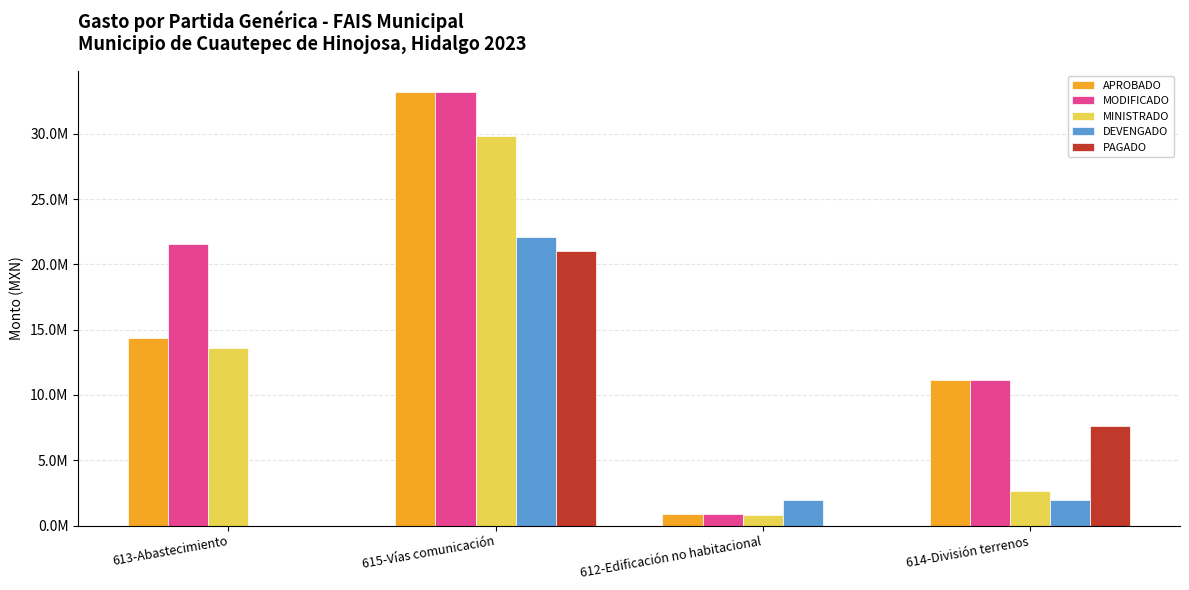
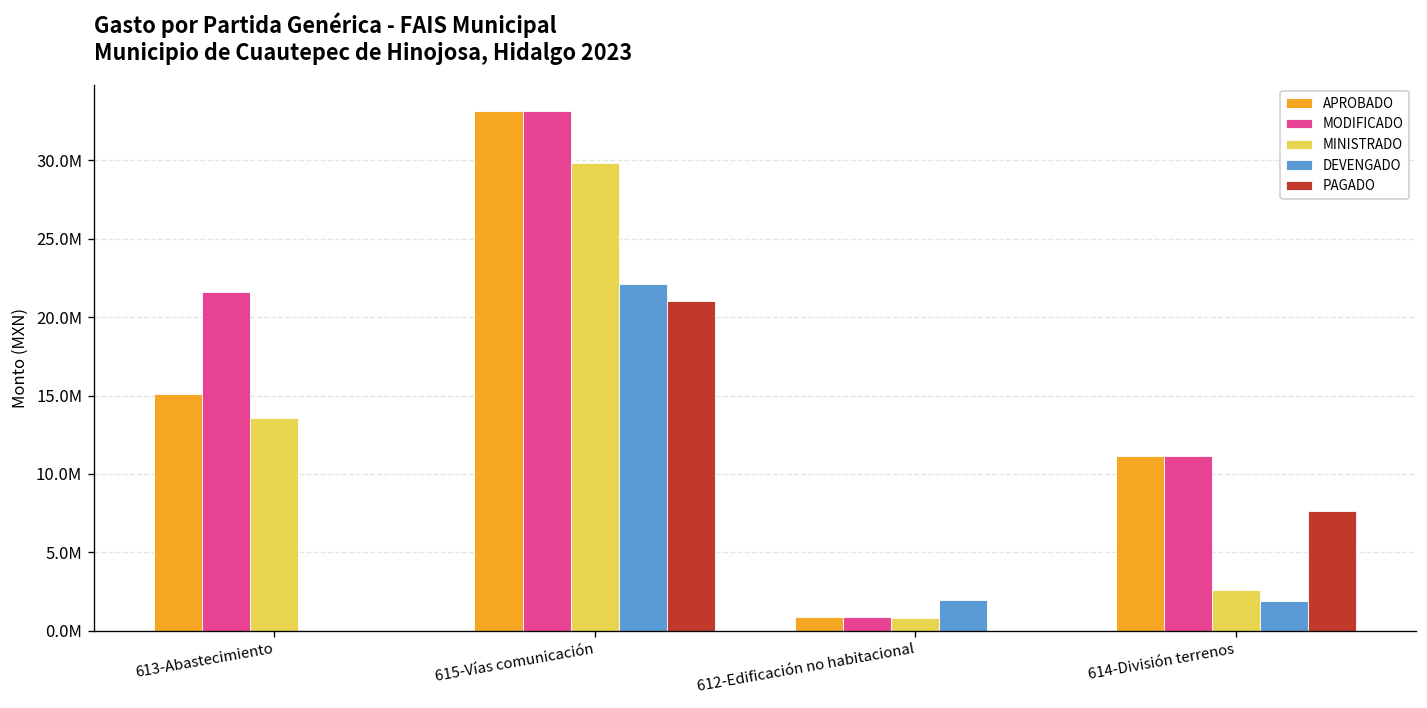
  {
    "APROBADO": {
-     "613-Abastecimiento": 14400000,
+     "613-Abastecimiento": 15100000,
      "615-Vías comunicación": 33200000,
      "612-Edificación no habitacional": 900000,
      "614-División terrenos": 11200000
    },
    "MODIFICADO": {
      "613-Abastecimiento": 21600000,
      "615-Vías comunicación": 33200000,
      "612-Edificación no habitacional": 900000,
      "614-División terrenos": 11200000
    },
    "MINISTRADO": {
      "613-Abastecimiento": 13600000,
      "615-Vías comunicación": 29900000,
      "612-Edificación no habitacional": 800000,
      "614-División terrenos": 2600000
    },
    "DEVENGADO": {
      "613-Abastecimiento": 0,
      "615-Vías comunicación": 22100000,
      "612-Edificación no habitacional": 1900000,
      "614-División terrenos": 1900000
    },
    "PAGADO": {
      "613-Abastecimiento": 0,
      "615-Vías comunicación": 21000000,
      "612-Edificación no habitacional": 0,
      "614-División terrenos": 7700000
    }
  }
